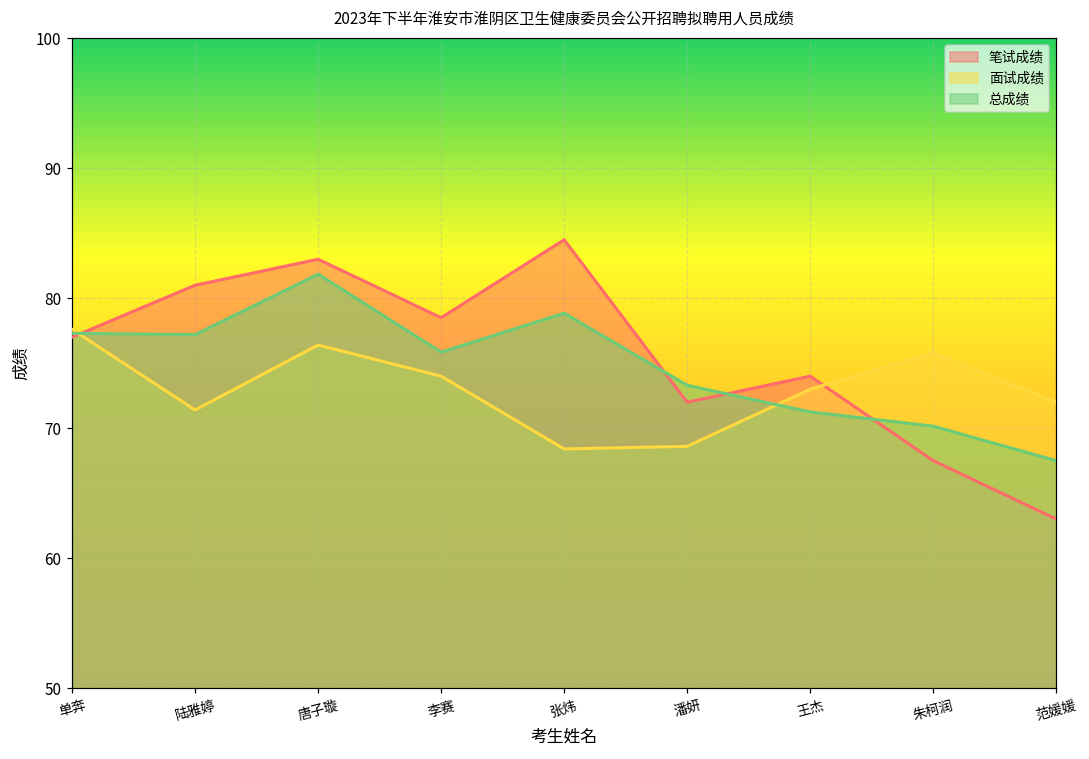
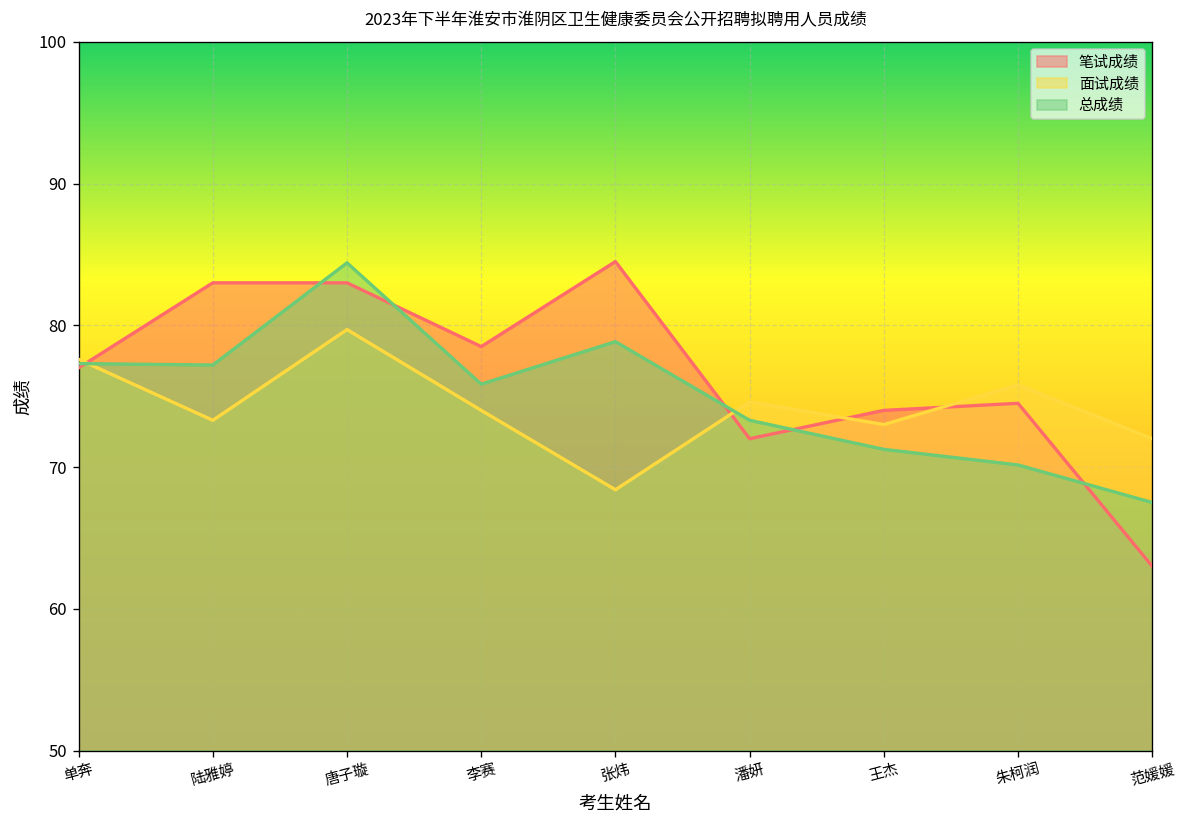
  {
    "笔试成绩": {
      "单奔": 77.0,
-     "陆雅婷": 81,
+     "陆雅婷": 83,
      "唐子璇": 83.0,
      "李赛": 78.5,
      "张炜": 84.5,
      "潘妍": 72.0,
      "王杰": 74.0,
-     "朱柯润": 67.5,
+     "朱柯润": 74.5,
      "范媛媛": 63.0
    },
    "面试成绩": {
      "单奔": 77.6,
-     "陆雅婷": 71.4,
-     "唐子璇": 76.4,
+     "陆雅婷": 73.3,
+     "唐子璇": 79.7,
      "李赛": 74.0,
      "张炜": 68.4,
-     "潘妍": 68.6,
+     "潘妍": 74.6,
      "王杰": 73.0,
      "朱柯润": 75.8,
      "范媛媛": 72.0
    },
    "总成绩": {
      "单奔": 77.3,
      "陆雅婷": 77.2,
-     "唐子璇": 81.9,
+     "唐子璇": 84.4,
      "李赛": 75.9,
      "张炜": 78.9,
      "潘妍": 73.3,
      "王杰": 71.3,
      "朱柯润": 70.2,
      "范媛媛": 67.5
    }
  }
